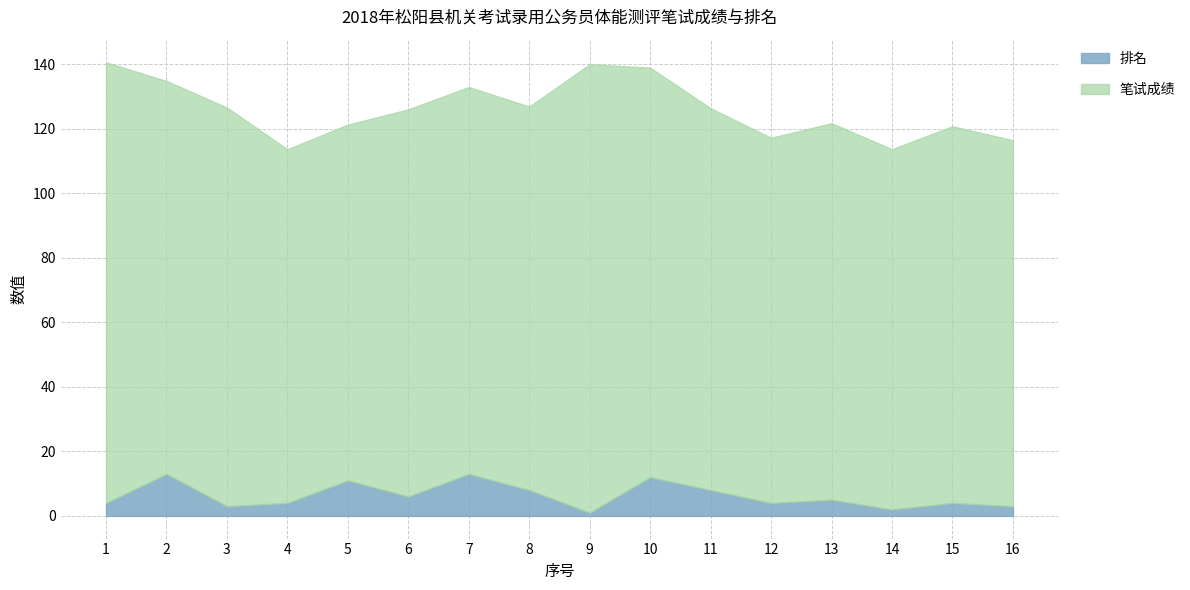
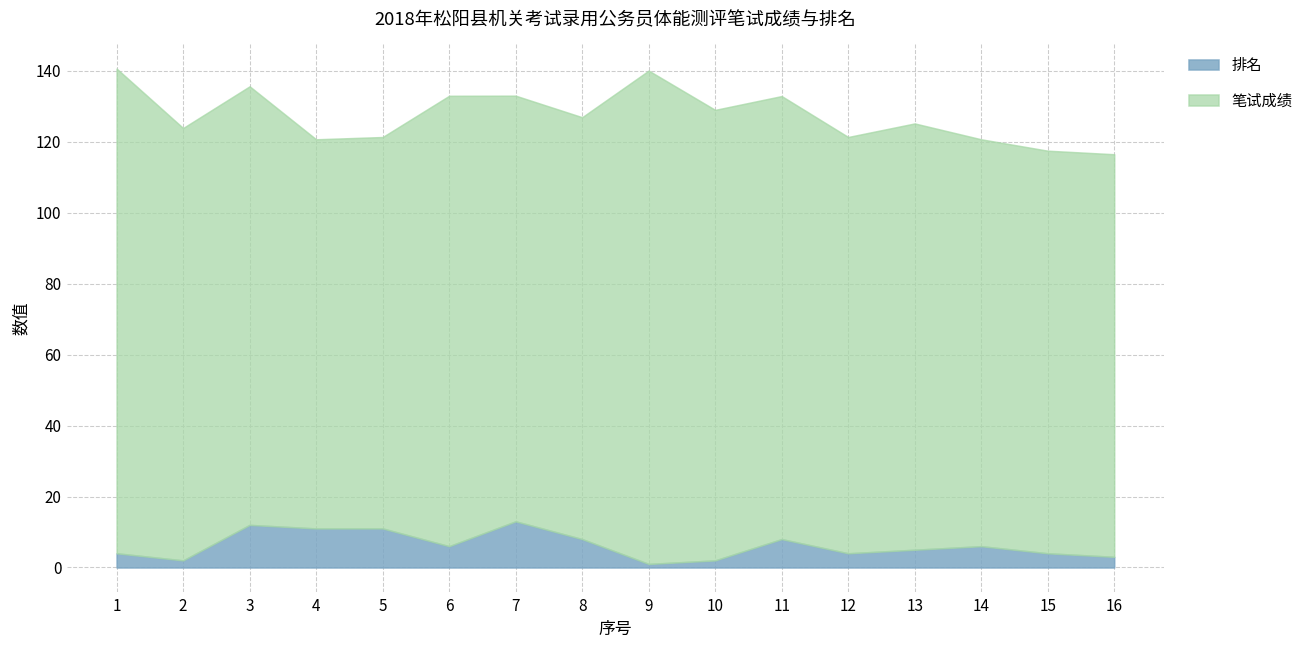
  {
    "排名": {
      "1": 4,
-     "2": 13,
-     "3": 3,
-     "4": 4,
+     "2": 2,
+     "3": 12,
+     "4": 11,
      "5": 11,
      "6": 6,
      "7": 13,
      "8": 8,
      "9": 1,
-     "10": 12,
+     "10": 2,
      "11": 8,
      "12": 4,
      "13": 5,
-     "14": 2,
+     "14": 6,
      "15": 4,
      "16": 3
    },
    "笔试成绩": {
      "1": 137,
      "2": 122,
      "3": 124,
      "4": 110,
      "5": 110,
-     "6": 120,
+     "6": 127,
      "7": 120,
      "8": 119,
      "9": 139,
      "10": 127,
-     "11": 118,
-     "12": 113,
-     "13": 117,
-     "14": 112,
-     "15": 117,
+     "11": 125,
+     "12": 117,
+     "13": 120,
+     "14": 115,
+     "15": 113,
      "16": 113
    }
  }
